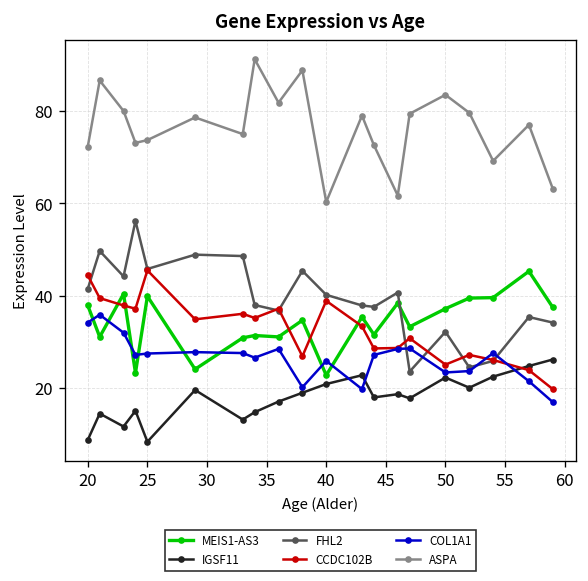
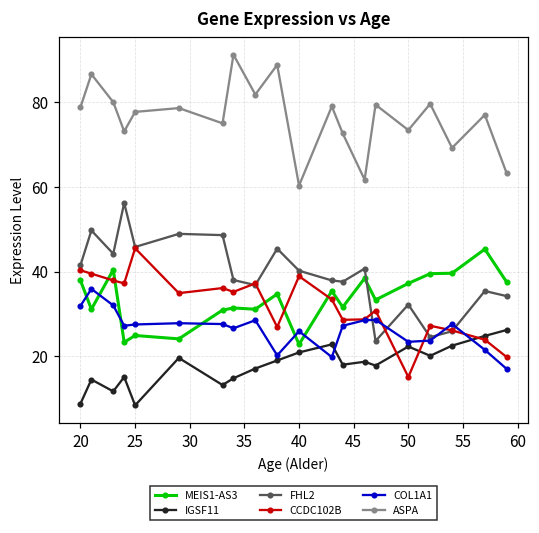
  {
    "MEIS1-AS3": {
      "20": 38,
-     "25": 40,
+     "25": 25,
      "40": 23,
      "50": 37
    },
    "IGSF11": {
      "20": 9,
      "25": 8,
      "40": 21,
      "50": 22
    },
    "FHL2": {
      "20": 42,
      "40": 40,
      "50": 32
    },
    "CCDC102B": {
-     "20": 44,
+     "20": 40,
      "40": 39,
-     "50": 25
+     "50": 15
    },
    "COL1A1": {
-     "20": 34,
+     "20": 32,
      "25": 28,
      "40": 26,
      "50": 23
    },
    "ASPA": {
-     "20": 72,
-     "25": 74,
+     "20": 79,
+     "25": 78,
      "40": 60,
-     "50": 84
+     "50": 73
    }
  }
